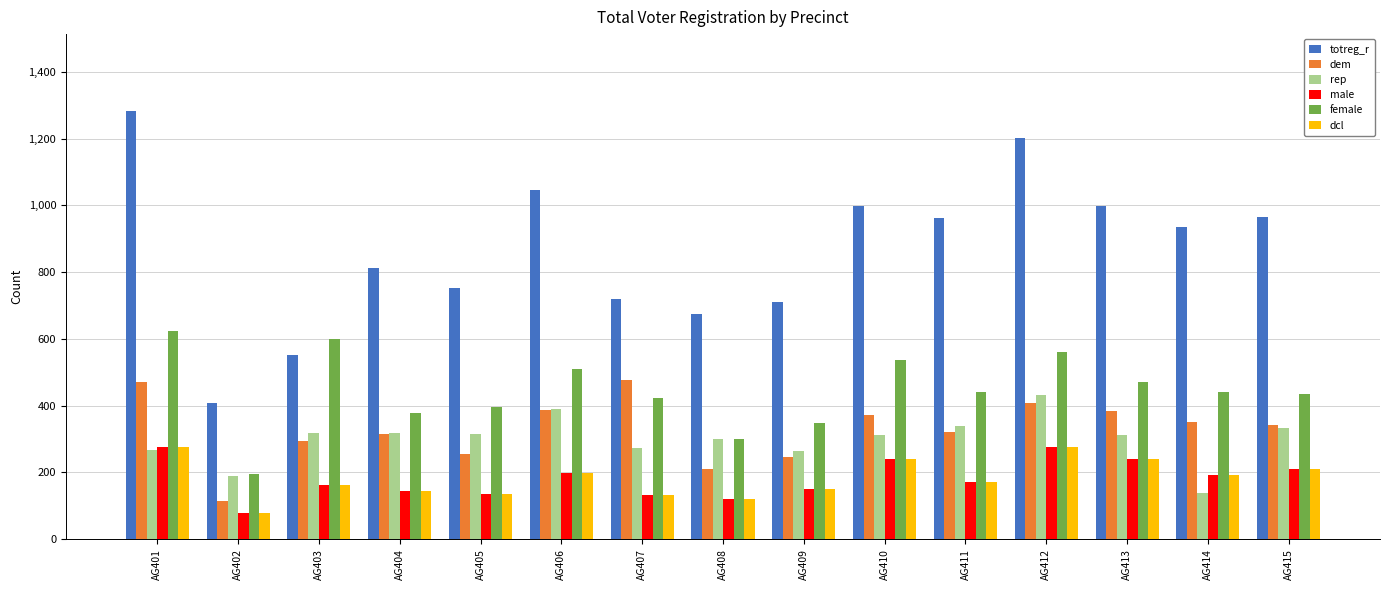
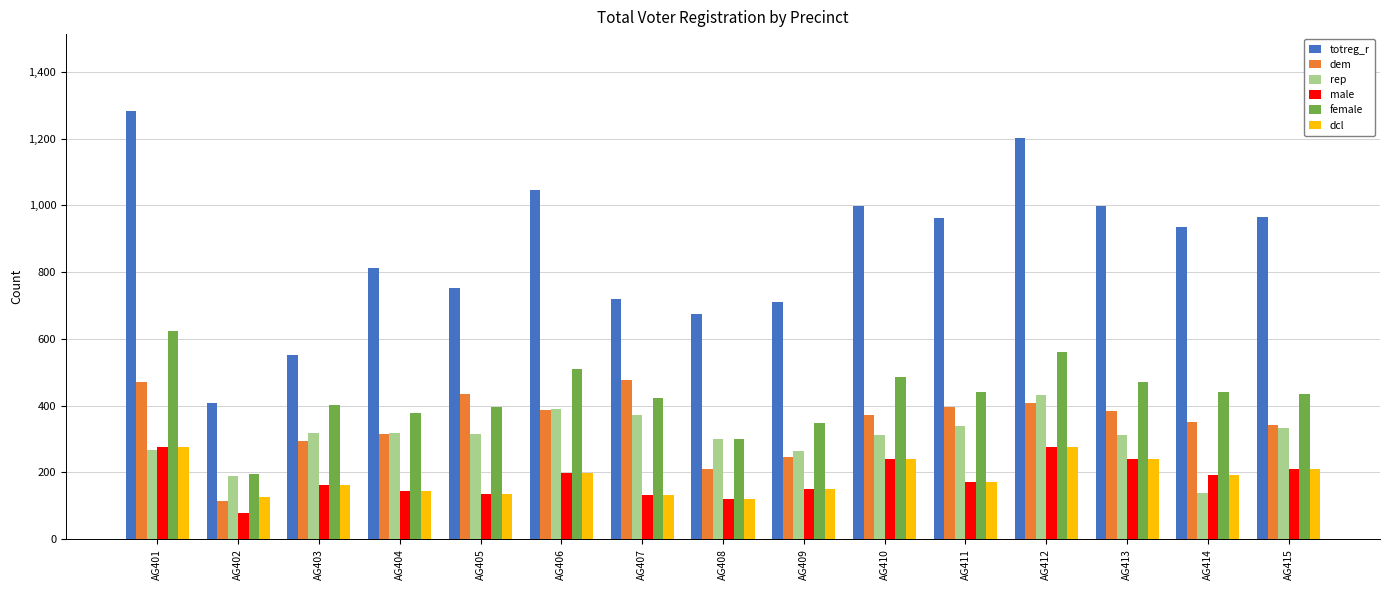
  {
    "totreg_r": {
      "AG401": "1,280",
      "AG402": "410",
      "AG403": "550",
      "AG404": "810",
      "AG405": "750",
      "AG406": "1,050",
      "AG407": "720",
      "AG408": "670",
      "AG409": "710",
      "AG410": "1,000",
      "AG411": "960",
      "AG412": "1,200",
      "AG413": "1,000",
      "AG414": "930",
      "AG415": "970"
    },
    "dem": {
      "AG401": "470",
      "AG402": "120",
      "AG403": "290",
      "AG404": "310",
-     "AG405": "260",
+     "AG405": "440",
      "AG406": "390",
      "AG407": "480",
      "AG408": "210",
      "AG409": "250",
      "AG410": "370",
-     "AG411": "320",
+     "AG411": "400",
      "AG412": "410",
      "AG413": "380",
      "AG414": "350",
      "AG415": "340"
    },
    "rep": {
      "AG401": "270",
      "AG402": "190",
      "AG403": "320",
      "AG404": "320",
      "AG405": "310",
      "AG406": "390",
-     "AG407": "270",
+     "AG407": "370",
      "AG408": "300",
      "AG409": "260",
      "AG410": "310",
      "AG411": "340",
      "AG412": "430",
      "AG413": "310",
      "AG414": "140",
      "AG415": "330"
    },
    "male": {
      "AG401": "280",
      "AG402": "80",
      "AG403": "160",
      "AG404": "140",
      "AG405": "140",
      "AG406": "200",
      "AG407": "130",
      "AG408": "120",
      "AG409": "150",
      "AG410": "240",
      "AG411": "170",
      "AG412": "280",
      "AG413": "240",
      "AG414": "190",
      "AG415": "210"
    },
    "female": {
      "AG401": "620",
      "AG402": "190",
-     "AG403": "600",
+     "AG403": "400",
      "AG404": "380",
      "AG405": "400",
      "AG406": "510",
      "AG407": "420",
      "AG408": "300",
      "AG409": "350",
-     "AG410": "540",
+     "AG410": "490",
      "AG411": "440",
      "AG412": "560",
      "AG413": "470",
      "AG414": "440",
      "AG415": "440"
    },
    "dcl": {
      "AG401": "280",
-     "AG402": "80",
+     "AG402": "130",
      "AG403": "160",
      "AG404": "140",
      "AG405": "140",
      "AG406": "200",
      "AG407": "130",
      "AG408": "120",
      "AG409": "150",
      "AG410": "240",
      "AG411": "170",
      "AG412": "280",
      "AG413": "240",
      "AG414": "190",
      "AG415": "210"
    }
  }
